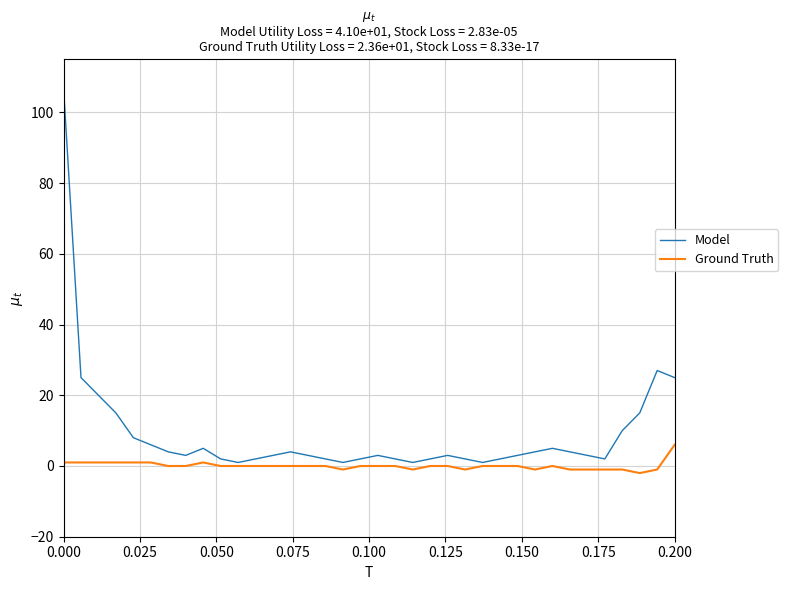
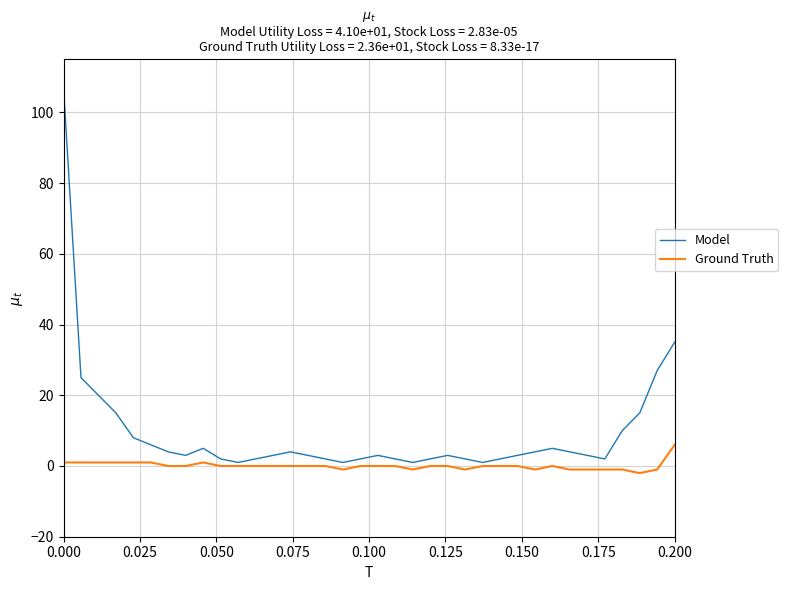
  {
    "Model": {
      "0.000": 107,
-     "0.200": 25
+     "0.200": 35
    },
    "Ground Truth": {
      "0.000": 1,
      "0.200": 6
    }
  }
